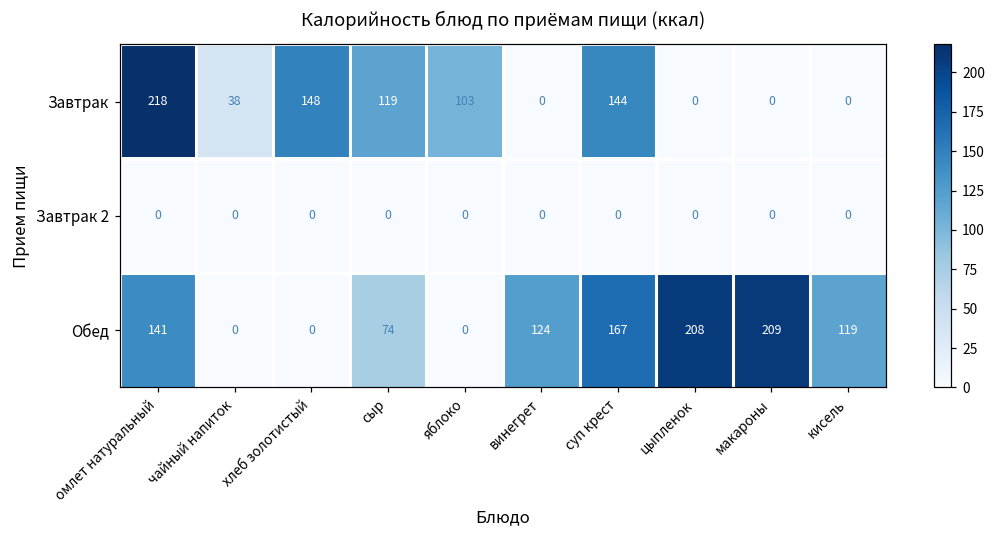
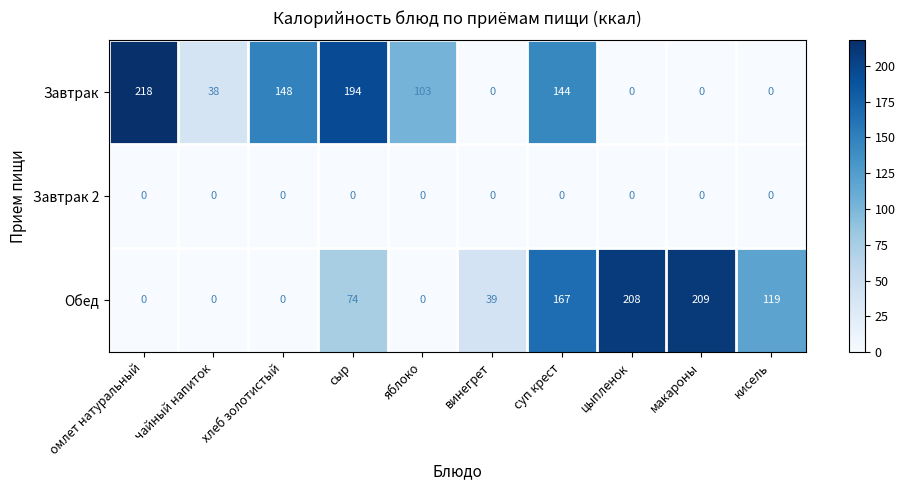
  {
    "Завтрак": {
      "омлет натуральный": 218,
      "чайный напиток": 38,
      "хлеб золотистый": 148,
-     "сыр": 119,
+     "сыр": 194,
      "яблоко": 103,
      "винегрет": 0,
      "суп крест": 144,
      "цыпленок": 0,
      "макароны": 0,
      "кисель": 0
    },
    "Завтрак 2": {
      "омлет натуральный": 0,
      "чайный напиток": 0,
      "хлеб золотистый": 0,
      "сыр": 0,
      "яблоко": 0,
      "винегрет": 0,
      "суп крест": 0,
      "цыпленок": 0,
      "макароны": 0,
      "кисель": 0
    },
    "Обед": {
-     "омлет натуральный": 141,
+     "омлет натуральный": 0,
      "чайный напиток": 0,
      "хлеб золотистый": 0,
      "сыр": 74,
      "яблоко": 0,
-     "винегрет": 124,
+     "винегрет": 39,
      "суп крест": 167,
      "цыпленок": 208,
      "макароны": 209,
      "кисель": 119
    }
  }
